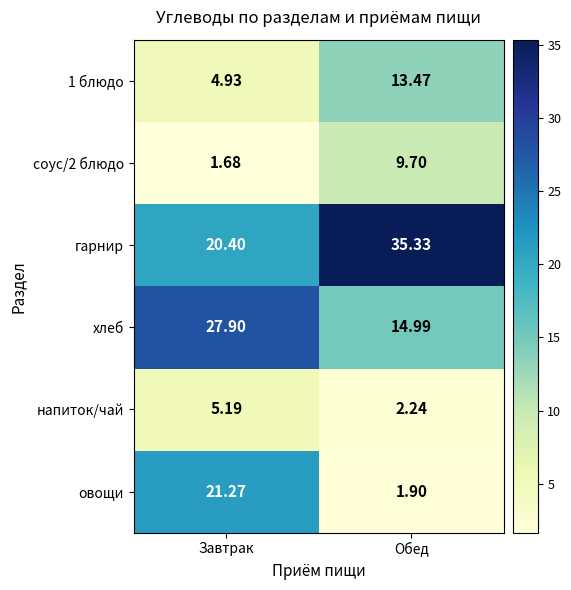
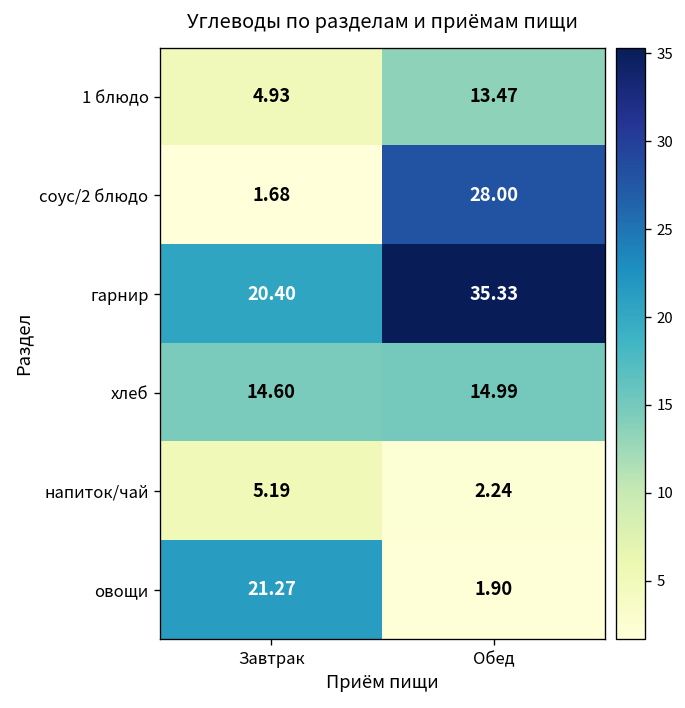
  {
    "1 блюдо": {
      "Завтрак": 4.93,
      "Обед": 13.47
    },
    "соус/2 блюдо": {
      "Завтрак": 1.68,
-     "Обед": 9.70
+     "Обед": 28.00
    },
    "гарнир": {
      "Завтрак": 20.40,
      "Обед": 35.33
    },
    "хлеб": {
-     "Завтрак": 27.90,
+     "Завтрак": 14.60,
      "Обед": 14.99
    },
    "напиток/чай": {
      "Завтрак": 5.19,
      "Обед": 2.24
    },
    "овощи": {
      "Завтрак": 21.27,
      "Обед": 1.90
    }
  }
